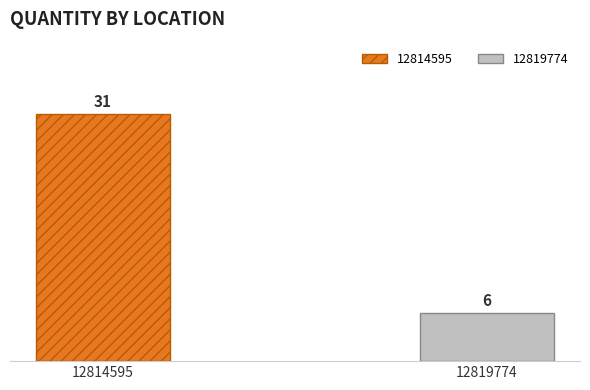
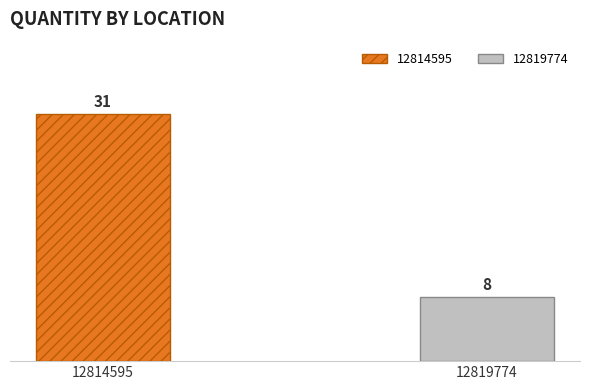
  {
    "12814595": 31,
-   "12819774": 6
+   "12819774": 8
  }
